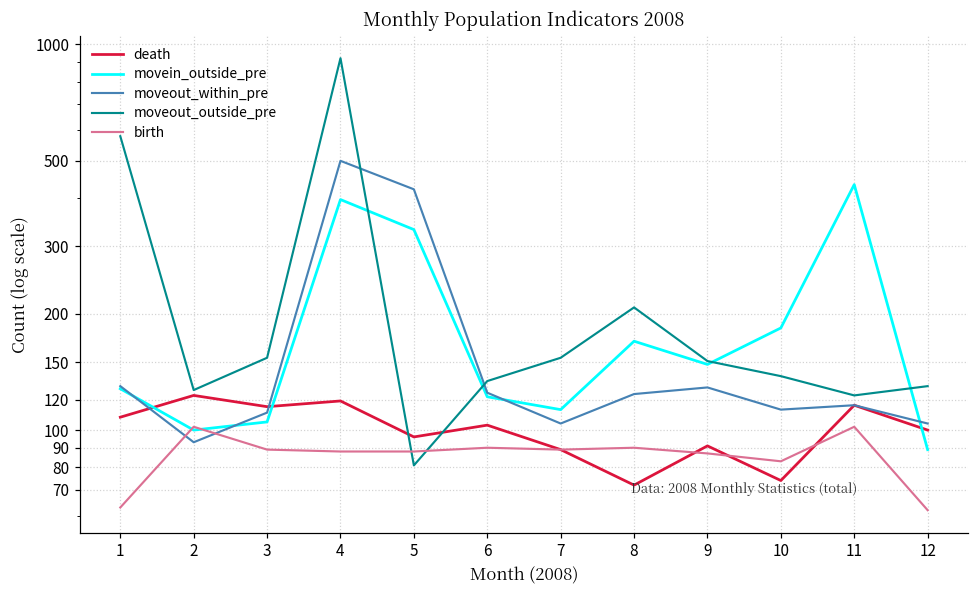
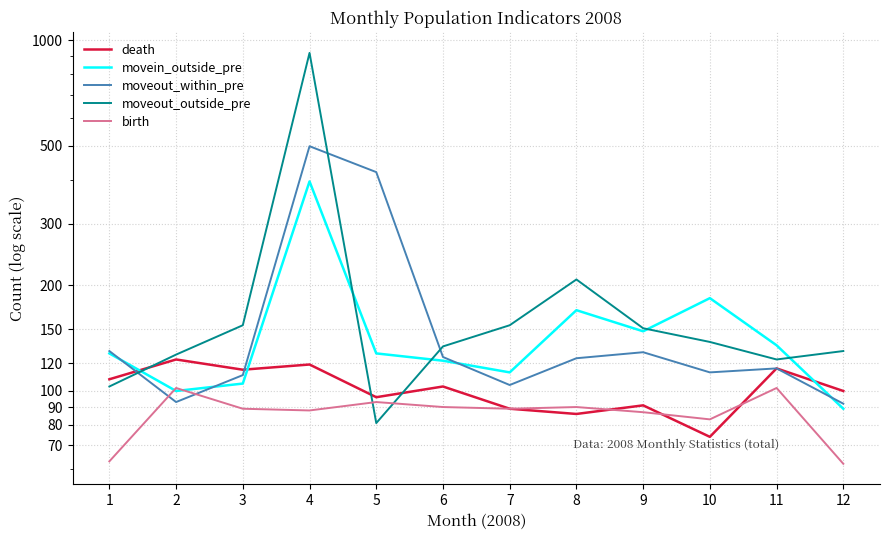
  {
    "death": {
      "1": 108,
      "2": 123,
      "3": 115,
      "4": 119,
      "5": 96,
      "6": 103,
-     "8": 72,
+     "8": 86,
      "9": 91,
      "10": 74,
      "12": 100
    },
    "movein_outside_pre": {
      "2": 100,
      "3": 105,
      "4": 400,
-     "5": 330,
+     "5": 128,
      "6": 122,
      "7": 113,
      "8": 170,
      "9": 148,
      "10": 180,
-     "11": 430,
+     "11": 135,
      "12": 89
    },
    "moveout_within_pre": {
      "2": 93,
      "3": 111,
      "4": 500,
      "5": 420,
      "6": 125,
      "7": 104,
      "8": 124,
      "9": 129,
      "10": 113,
-     "12": 104
+     "12": 92
    },
    "moveout_outside_pre": {
-     "1": 580,
+     "1": 103,
      "2": 127,
      "3": 150,
      "4": 920,
      "5": 81,
      "6": 134,
      "7": 150,
      "8": 210,
      "9": 151,
      "10": 138,
      "11": 123,
      "12": 130
    },
    "birth": {
      "1": 63,
      "2": 102,
      "3": 89,
      "4": 88,
-     "5": 88,
+     "5": 93,
      "6": 90,
      "8": 90,
      "9": 87,
      "10": 83,
      "11": 102,
      "12": 62
    }
  }
